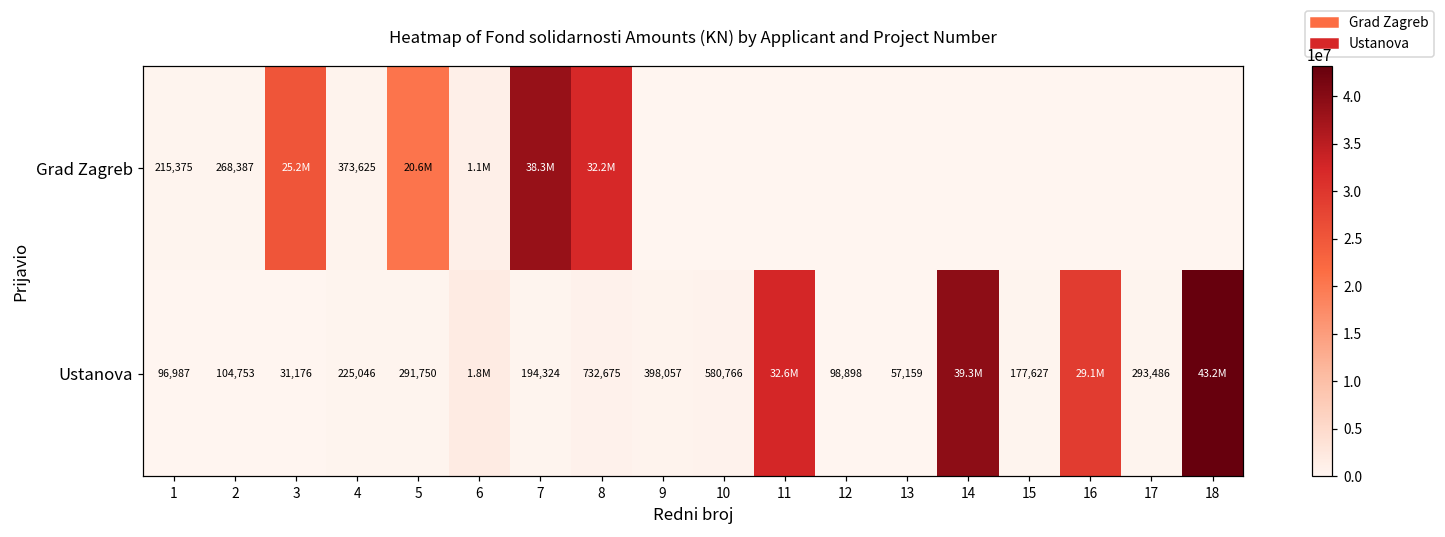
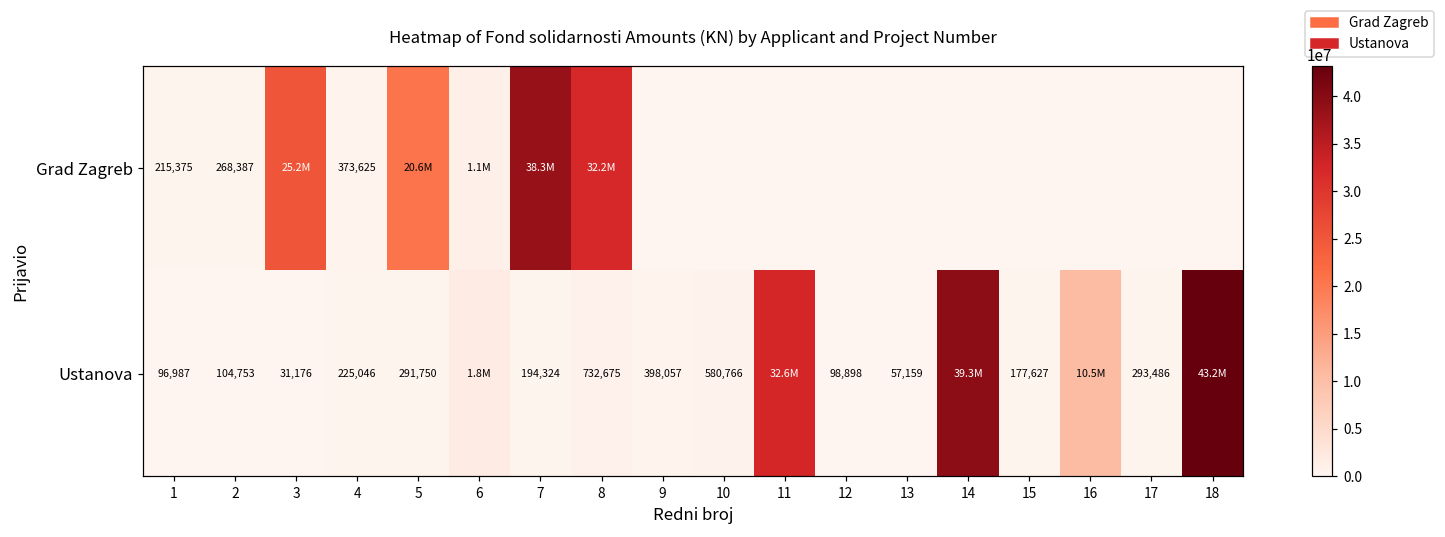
  {
    "Grad Zagreb": {
      "1": "215,375",
      "2": "268,387",
      "3": "25.2M",
      "4": "373,625",
      "5": "20.6M",
      "6": "1.1M",
      "7": "38.3M",
      "8": "32.2M"
    },
    "Ustanova": {
      "1": "96,987",
      "2": "104,753",
      "3": "31,176",
      "4": "225,046",
      "5": "291,750",
      "6": "1.8M",
      "7": "194,324",
      "8": "732,675",
      "9": "398,057",
      "10": "580,766",
      "11": "32.6M",
      "12": "98,898",
      "13": "57,159",
      "14": "39.3M",
      "15": "177,627",
-     "16": "29.1M",
+     "16": "10.5M",
      "17": "293,486",
      "18": "43.2M"
    }
  }
